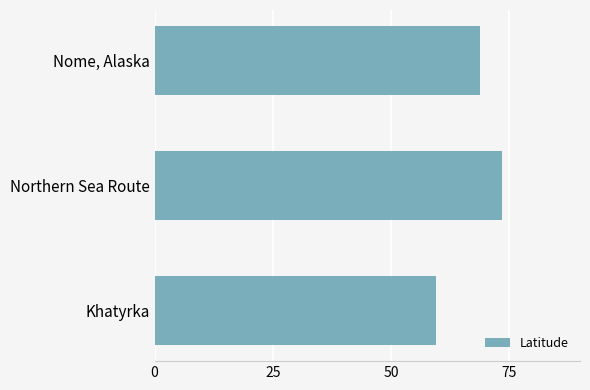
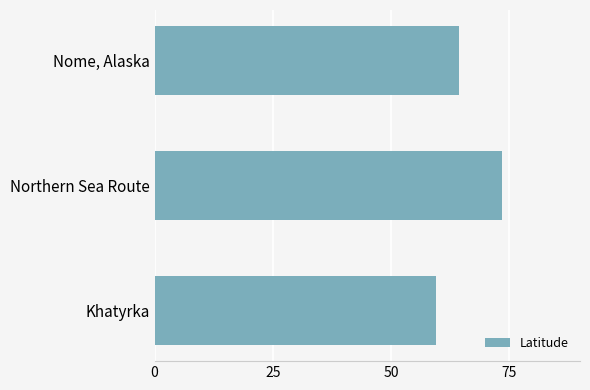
  {
-   "Nome, Alaska": 69,
+   "Nome, Alaska": 65,
    "Northern Sea Route": 73,
    "Khatyrka": 60
  }
